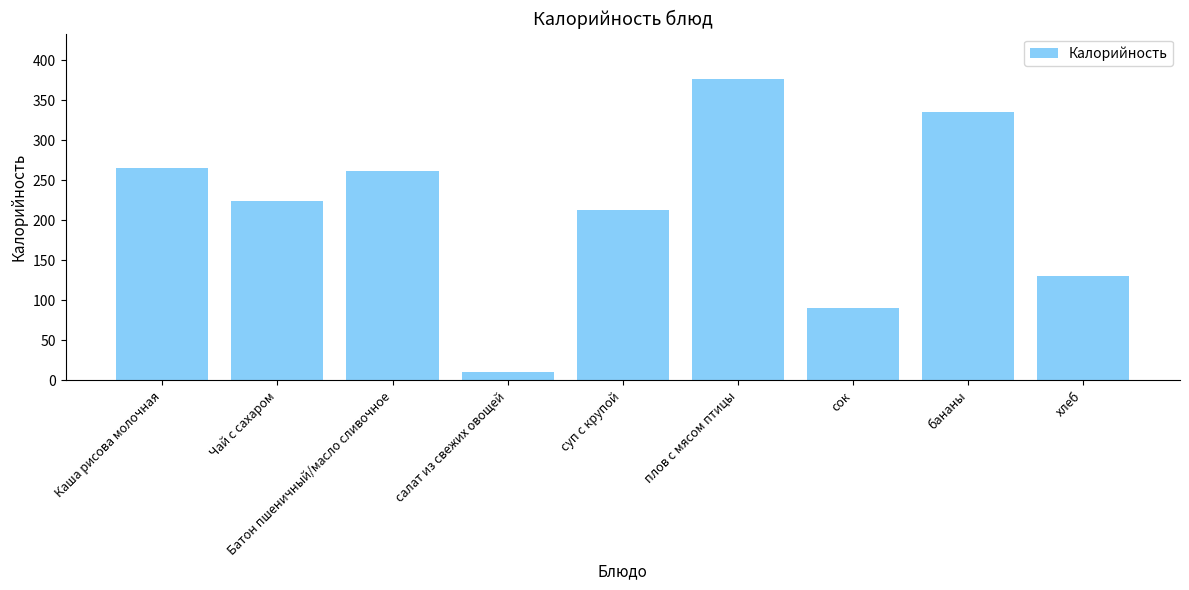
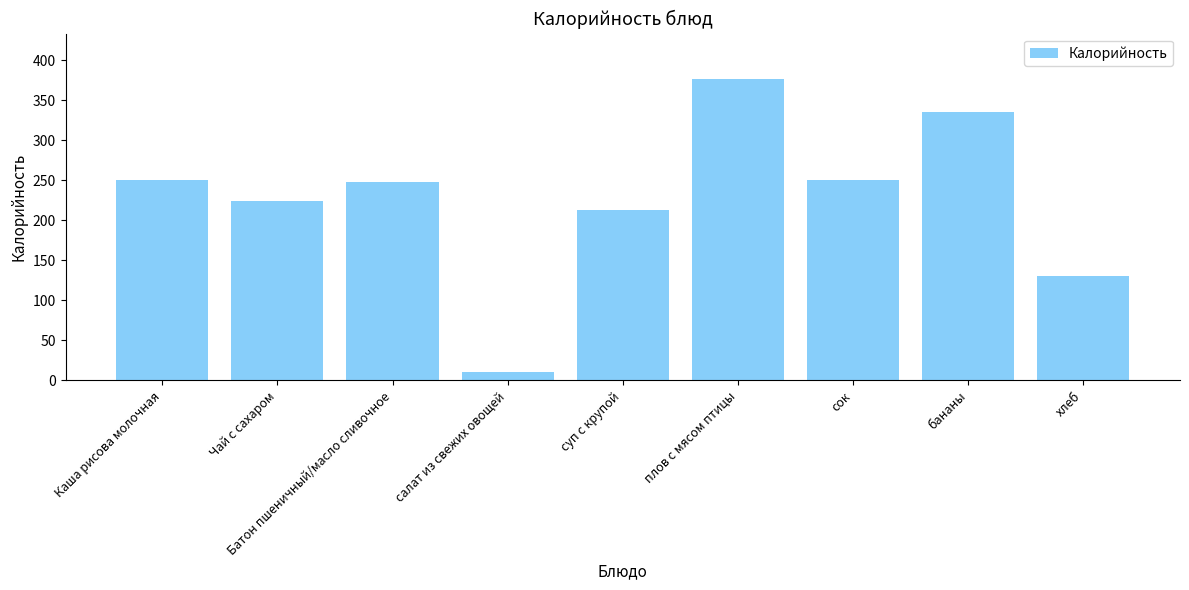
  {
-   "Каша рисова молочная": 270,
+   "Каша рисова молочная": 250,
    "Чай с сахаром": 220,
-   "Батон пшеничный/масло сливочное": 260,
+   "Батон пшеничный/масло сливочное": 250,
    "салат из свежих овощей": 10,
    "суп с крупой": 210,
    "плов с мясом птицы": 380,
-   "сок": 90,
+   "сок": 250,
    "бананы": 340,
    "хлеб": 130
  }
